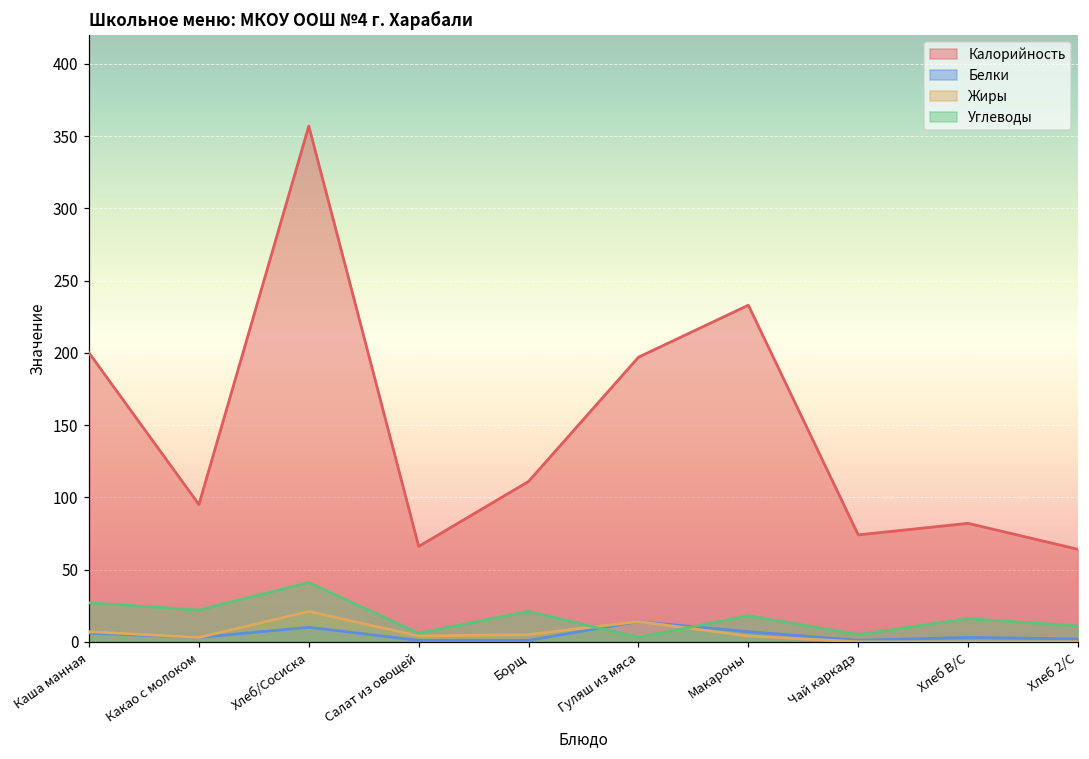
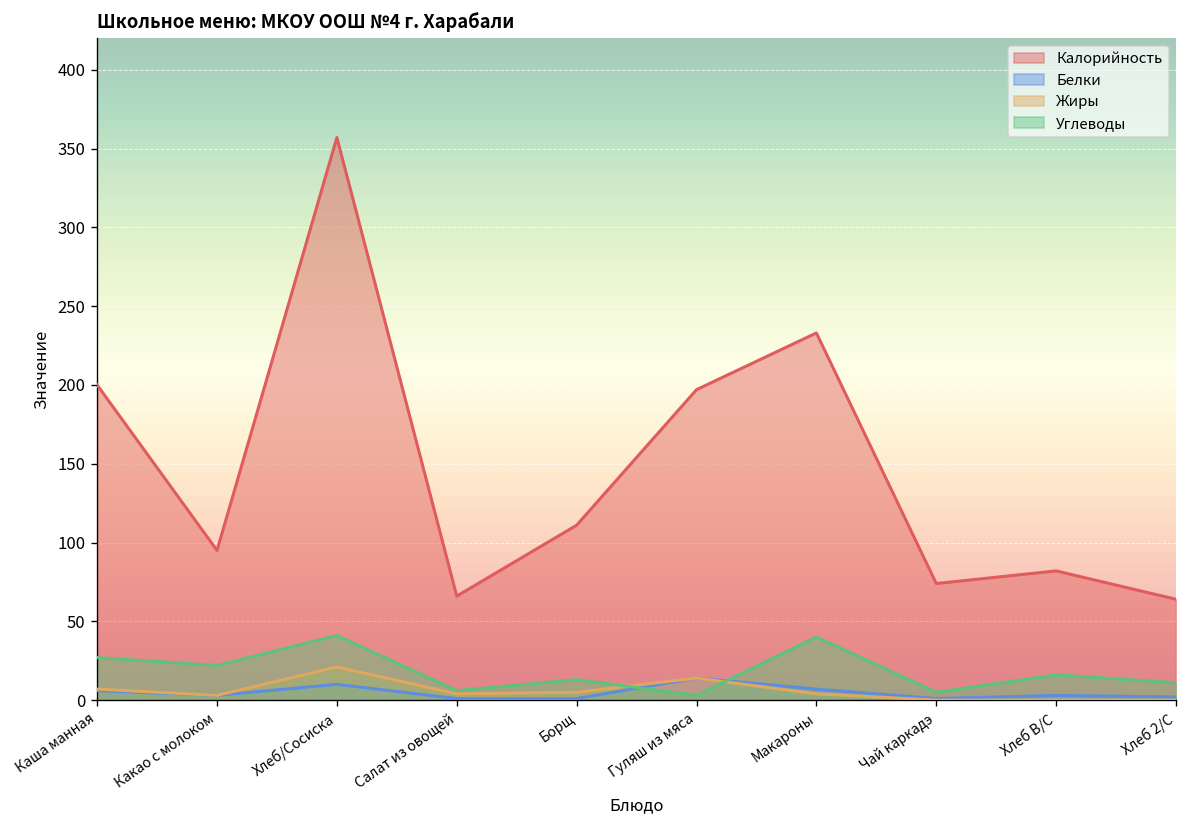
  {
    "Белки": {
      "Хлеб/Сосиска": 10,
      "Салат из овощей": 1,
      "Борщ": 1,
      "Макароны": 7,
      "Хлеб В/С": 3,
      "Хлеб 2/С": 2
    },
    "Углеводы": {
      "Каша манная": 27,
      "Какао с молоком": 22,
      "Хлеб/Сосиска": 41,
      "Салат из овощей": 6,
-     "Борщ": 21,
+     "Борщ": 13,
      "Гуляш из мяса": 3,
-     "Макароны": 18,
+     "Макароны": 40,
      "Чай каркадэ": 5,
      "Хлеб В/С": 16,
      "Хлеб 2/С": 11
    }
  }
